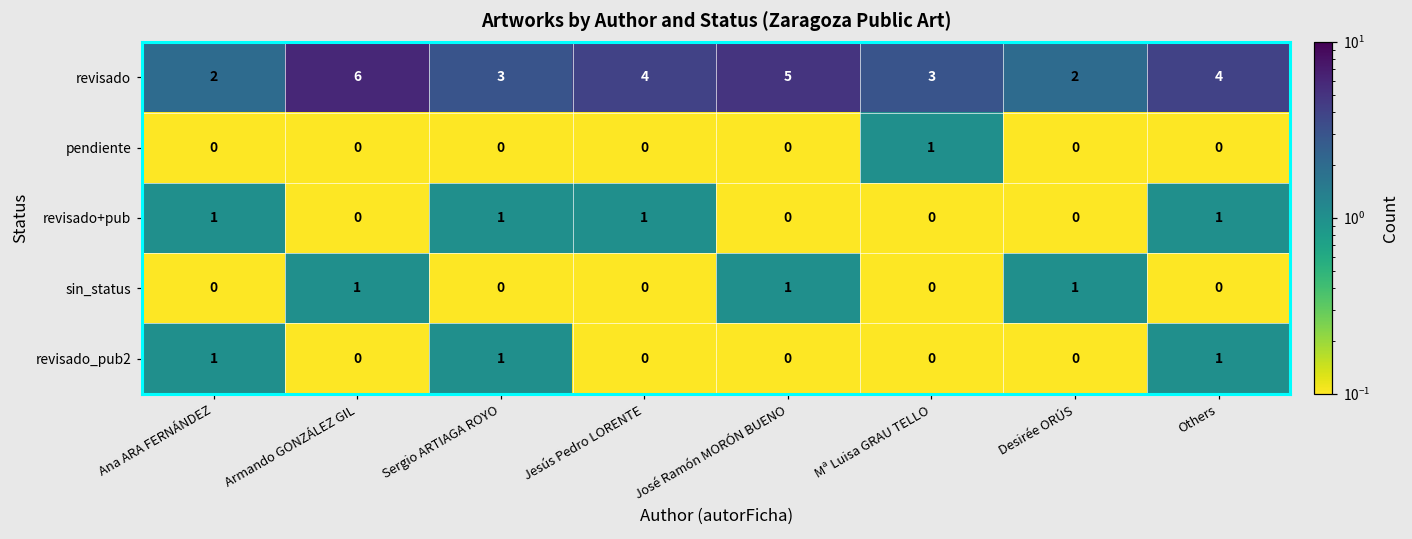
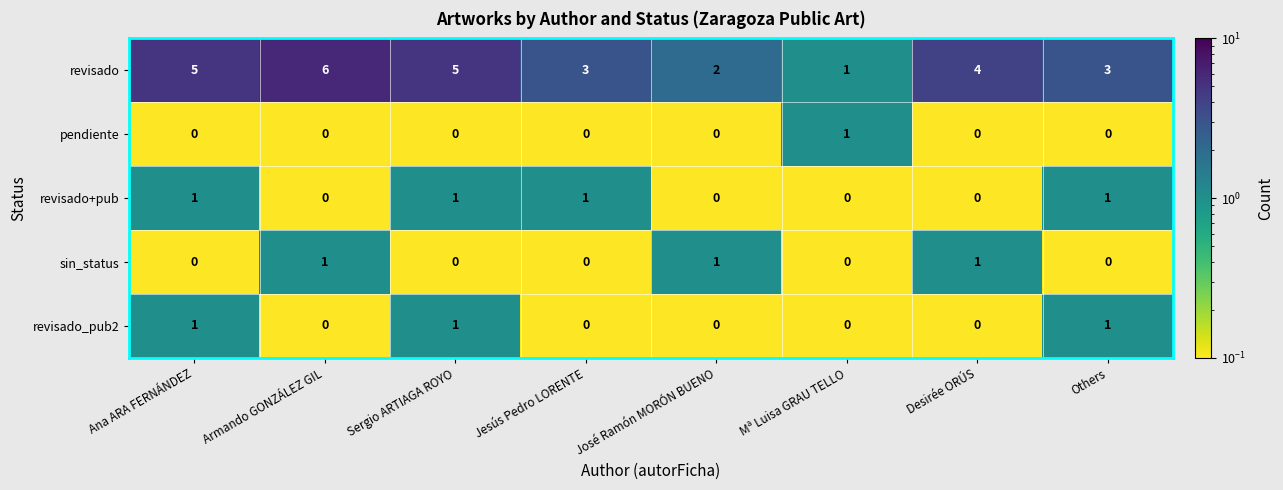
  {
    "revisado": {
-     "Ana ARA FERNÁNDEZ": 2,
+     "Ana ARA FERNÁNDEZ": 5,
      "Armando GONZÁLEZ GIL": 6,
-     "Sergio ARTIAGA ROYO": 3,
-     "Jesús Pedro LORENTE": 4,
-     "José Ramón MORÓN BUENO": 5,
-     "Mª Luisa GRAU TELLO": 3,
-     "Desirée ORÚS": 2,
-     "Others": 4
+     "Sergio ARTIAGA ROYO": 5,
+     "Jesús Pedro LORENTE": 3,
+     "José Ramón MORÓN BUENO": 2,
+     "Mª Luisa GRAU TELLO": 1,
+     "Desirée ORÚS": 4,
+     "Others": 3
    },
    "pendiente": {
      "Ana ARA FERNÁNDEZ": 0,
      "Armando GONZÁLEZ GIL": 0,
      "Sergio ARTIAGA ROYO": 0,
      "Jesús Pedro LORENTE": 0,
      "José Ramón MORÓN BUENO": 0,
      "Mª Luisa GRAU TELLO": 1,
      "Desirée ORÚS": 0,
      "Others": 0
    },
    "revisado+pub": {
      "Ana ARA FERNÁNDEZ": 1,
      "Armando GONZÁLEZ GIL": 0,
      "Sergio ARTIAGA ROYO": 1,
      "Jesús Pedro LORENTE": 1,
      "José Ramón MORÓN BUENO": 0,
      "Mª Luisa GRAU TELLO": 0,
      "Desirée ORÚS": 0,
      "Others": 1
    },
    "sin_status": {
      "Ana ARA FERNÁNDEZ": 0,
      "Armando GONZÁLEZ GIL": 1,
      "Sergio ARTIAGA ROYO": 0,
      "Jesús Pedro LORENTE": 0,
      "José Ramón MORÓN BUENO": 1,
      "Mª Luisa GRAU TELLO": 0,
      "Desirée ORÚS": 1,
      "Others": 0
    },
    "revisado_pub2": {
      "Ana ARA FERNÁNDEZ": 1,
      "Armando GONZÁLEZ GIL": 0,
      "Sergio ARTIAGA ROYO": 1,
      "Jesús Pedro LORENTE": 0,
      "José Ramón MORÓN BUENO": 0,
      "Mª Luisa GRAU TELLO": 0,
      "Desirée ORÚS": 0,
      "Others": 1
    }
  }
